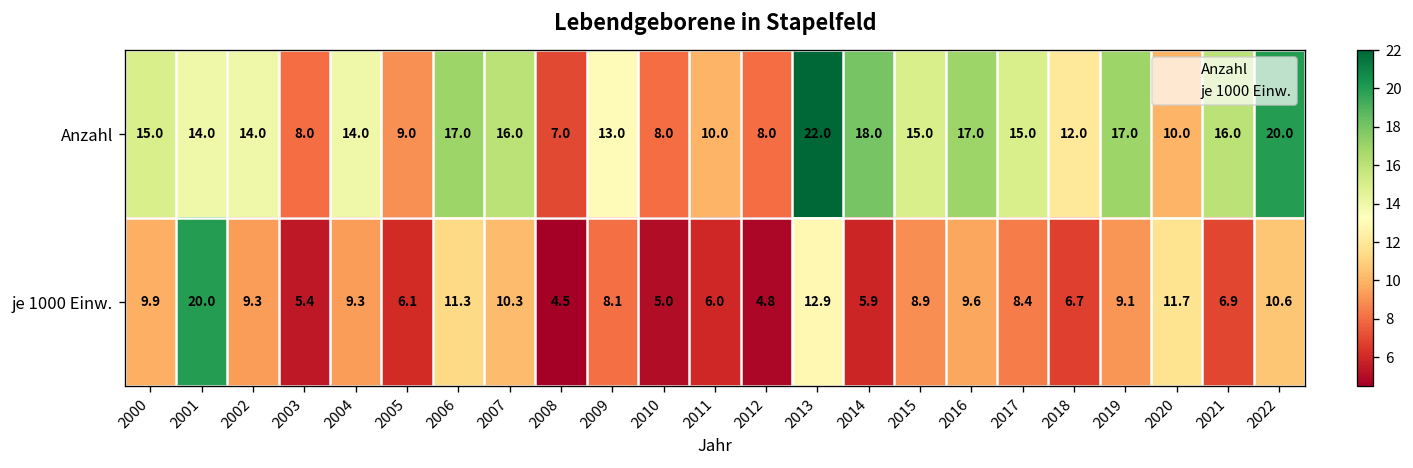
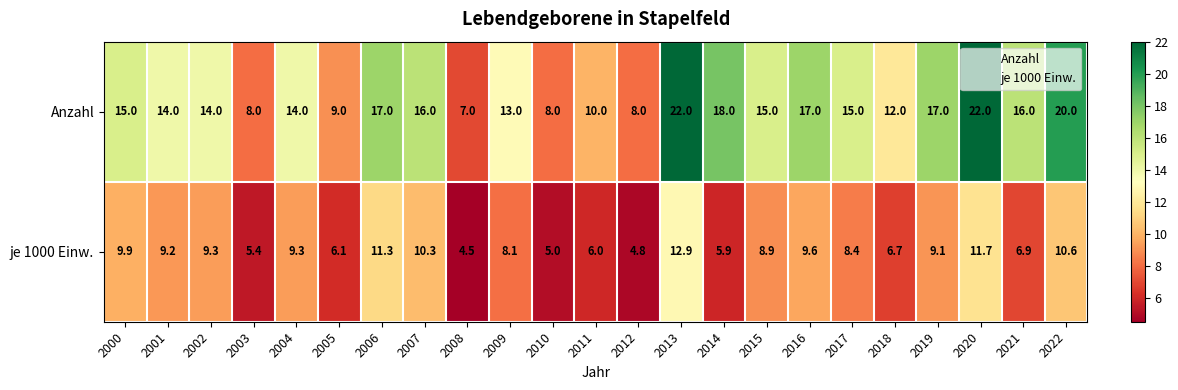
  {
    "Anzahl": {
      "2000": 15.0,
      "2001": 14.0,
      "2002": 14.0,
      "2003": 8.0,
      "2004": 14.0,
      "2005": 9.0,
      "2006": 17.0,
      "2007": 16.0,
      "2008": 7.0,
      "2009": 13.0,
      "2010": 8.0,
      "2011": 10.0,
      "2012": 8.0,
      "2013": 22.0,
      "2014": 18.0,
      "2015": 15.0,
      "2016": 17.0,
      "2017": 15.0,
      "2018": 12.0,
      "2019": 17.0,
-     "2020": 10.0,
+     "2020": 22.0,
      "2021": 16.0,
      "2022": 20.0
    },
    "je 1000 Einw.": {
      "2000": 9.9,
-     "2001": 20.0,
+     "2001": 9.2,
      "2002": 9.3,
      "2003": 5.4,
      "2004": 9.3,
      "2005": 6.1,
      "2006": 11.3,
      "2007": 10.3,
      "2008": 4.5,
      "2009": 8.1,
      "2010": 5.0,
      "2011": 6.0,
      "2012": 4.8,
      "2013": 12.9,
      "2014": 5.9,
      "2015": 8.9,
      "2016": 9.6,
      "2017": 8.4,
      "2018": 6.7,
      "2019": 9.1,
      "2020": 11.7,
      "2021": 6.9,
      "2022": 10.6
    }
  }
